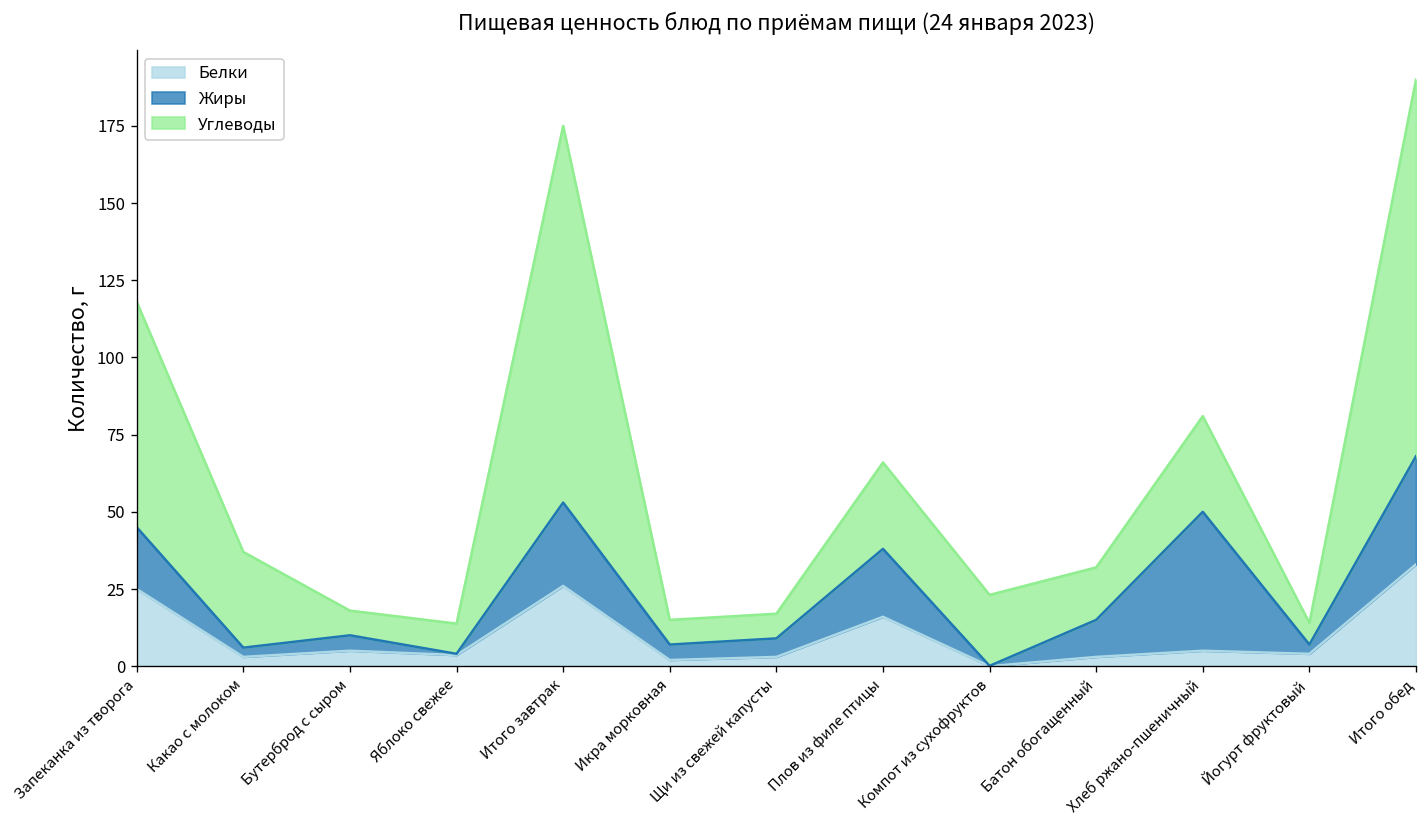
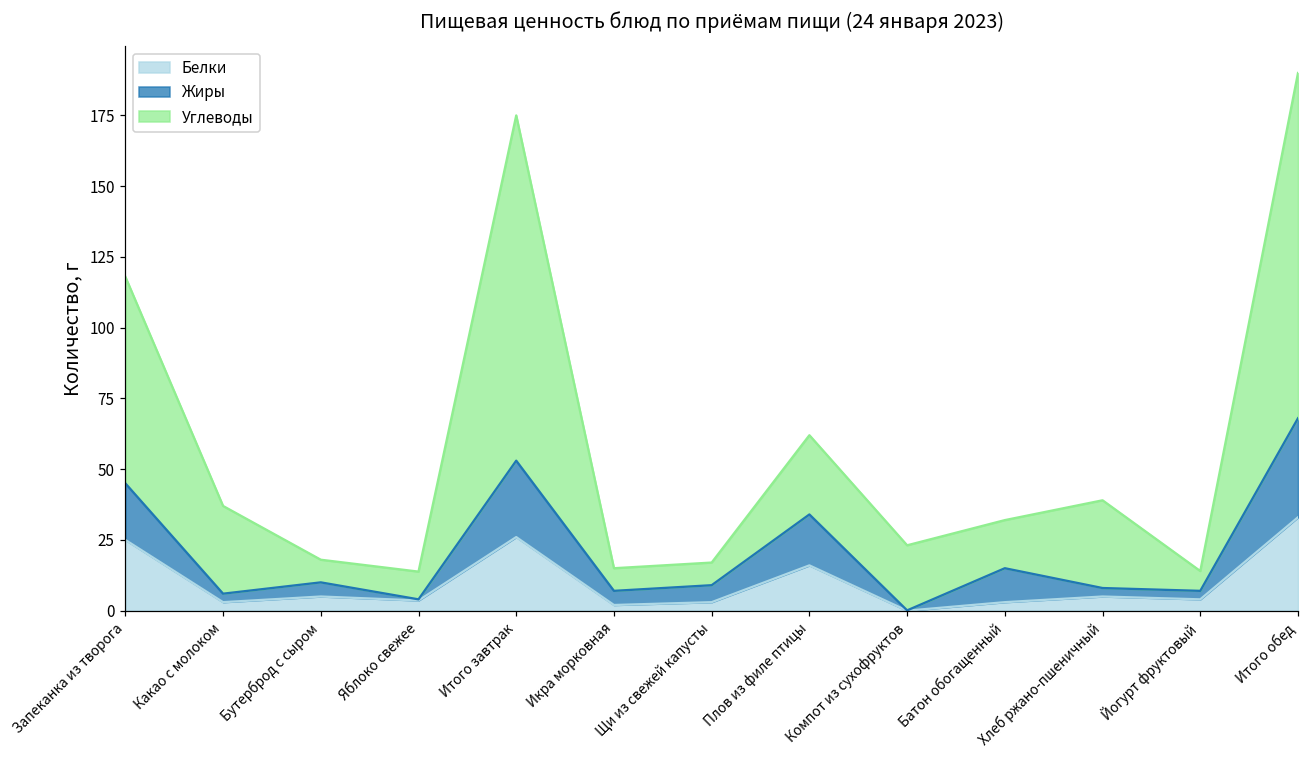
  {
    "Белки": {
      "Запеканка из творога": 25,
      "Какао с молоком": 3,
      "Бутерброд с сыром": 5,
      "Итого завтрак": 26,
      "Икра морковная": 2,
      "Щи из свежей капусты": 3,
      "Плов из филе птицы": 16,
      "Батон обогащенный": 3,
      "Хлеб ржано-пшеничный": 5,
      "Йогурт фруктовый": 4,
      "Итого обед": 33
    },
    "Жиры": {
      "Запеканка из творога": 20,
      "Какао с молоком": 3,
      "Бутерброд с сыром": 5,
      "Итого завтрак": 27,
      "Икра морковная": 5,
      "Щи из свежей капусты": 6,
-     "Плов из филе птицы": 22,
+     "Плов из филе птицы": 18,
      "Батон обогащенный": 12,
-     "Хлеб ржано-пшеничный": 45,
+     "Хлеб ржано-пшеничный": 3,
      "Йогурт фруктовый": 3,
      "Итого обед": 35
    },
    "Углеводы": {
      "Запеканка из творога": 73,
      "Какао с молоком": 31,
      "Бутерброд с сыром": 8,
      "Яблоко свежее": 10,
      "Итого завтрак": 122,
      "Икра морковная": 8,
      "Щи из свежей капусты": 8,
      "Плов из филе птицы": 28,
      "Компот из сухофруктов": 23,
      "Батон обогащенный": 17,
      "Хлеб ржано-пшеничный": 31,
      "Йогурт фруктовый": 7,
      "Итого обед": 122
    }
  }
